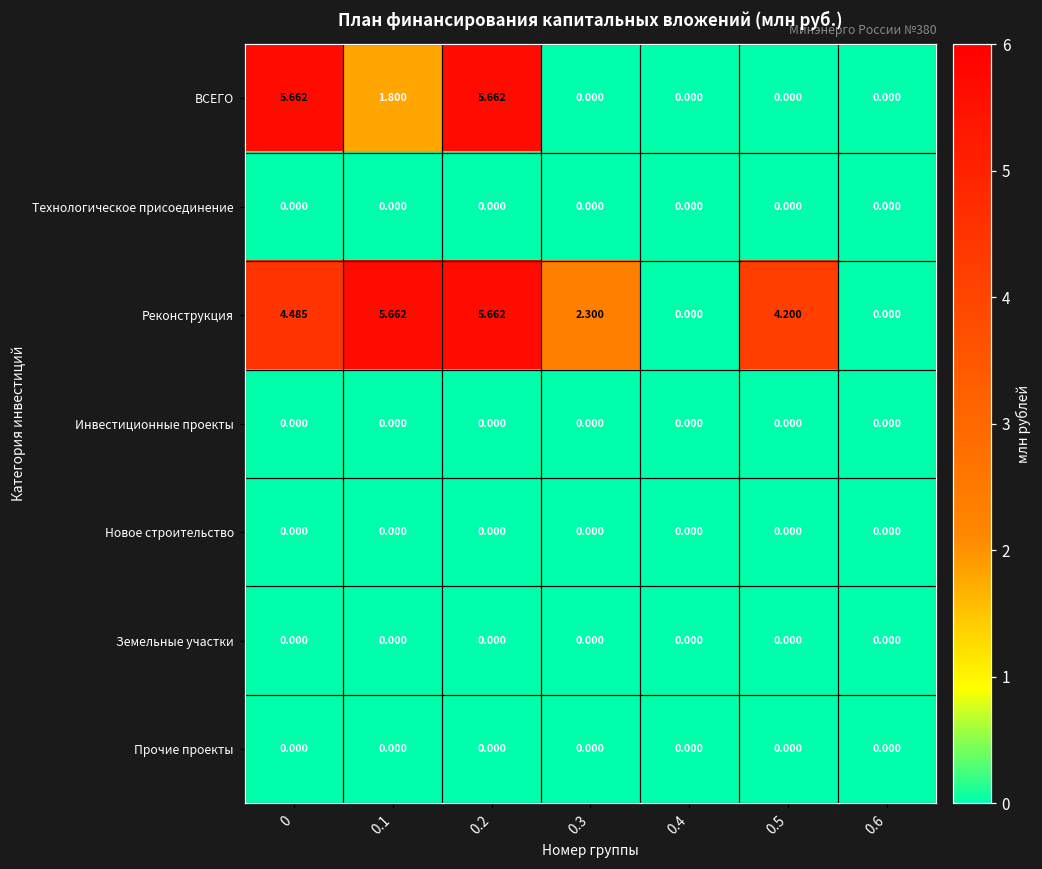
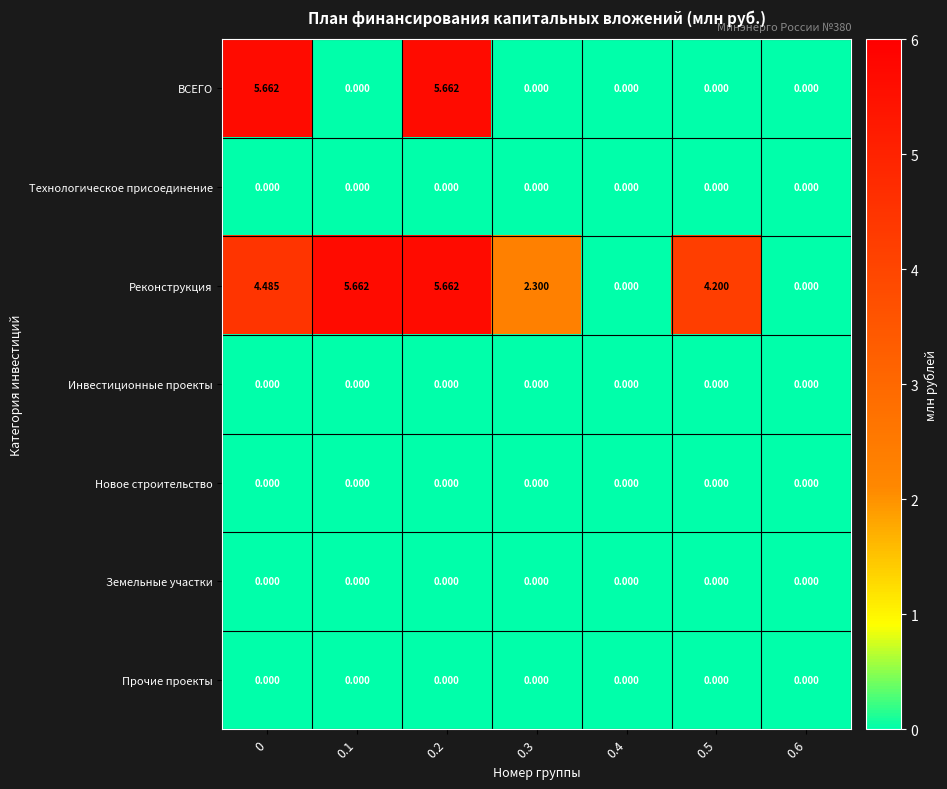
  {
    "ВСЕГО": {
      "0": 5.662,
-     "0.1": 1.800,
+     "0.1": 0.000,
      "0.2": 5.662,
      "0.3": 0.000,
      "0.4": 0.000,
      "0.5": 0.000,
      "0.6": 0.000
    },
    "Технологическое присоединение": {
      "0": 0.000,
      "0.1": 0.000,
      "0.2": 0.000,
      "0.3": 0.000,
      "0.4": 0.000,
      "0.5": 0.000,
      "0.6": 0.000
    },
    "Реконструкция": {
      "0": 4.485,
      "0.1": 5.662,
      "0.2": 5.662,
      "0.3": 2.300,
      "0.4": 0.000,
      "0.5": 4.200,
      "0.6": 0.000
    },
    "Инвестиционные проекты": {
      "0": 0.000,
      "0.1": 0.000,
      "0.2": 0.000,
      "0.3": 0.000,
      "0.4": 0.000,
      "0.5": 0.000,
      "0.6": 0.000
    },
    "Новое строительство": {
      "0": 0.000,
      "0.1": 0.000,
      "0.2": 0.000,
      "0.3": 0.000,
      "0.4": 0.000,
      "0.5": 0.000,
      "0.6": 0.000
    },
    "Земельные участки": {
      "0": 0.000,
      "0.1": 0.000,
      "0.2": 0.000,
      "0.3": 0.000,
      "0.4": 0.000,
      "0.5": 0.000,
      "0.6": 0.000
    },
    "Прочие проекты": {
      "0": 0.000,
      "0.1": 0.000,
      "0.2": 0.000,
      "0.3": 0.000,
      "0.4": 0.000,
      "0.5": 0.000,
      "0.6": 0.000
    }
  }
